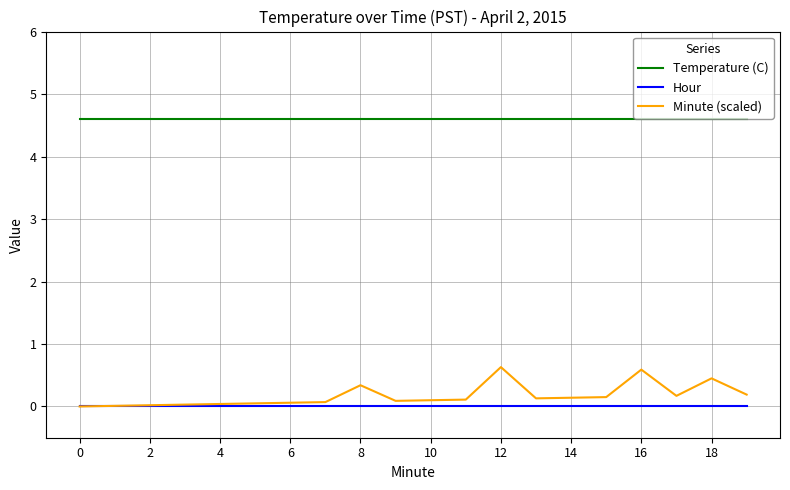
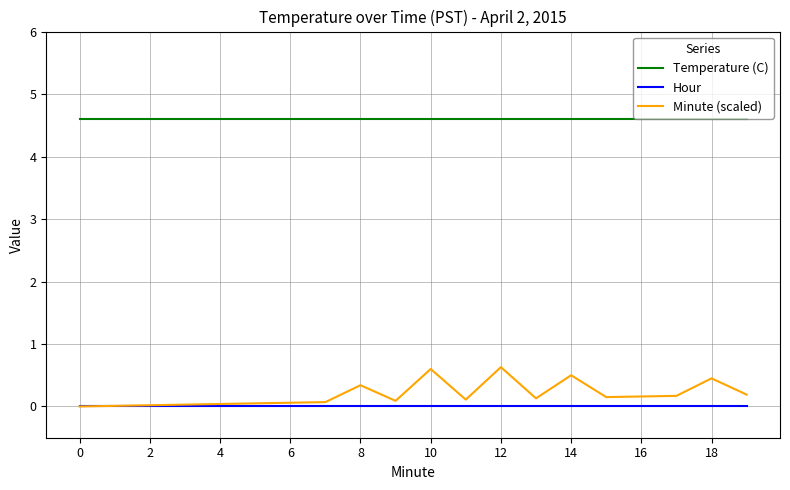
  {
    "Temperature (C)": {
      "0": 4.6,
      "2": 4.6,
      "4": 4.6,
      "6": 4.6,
      "8": 4.6,
      "10": 4.6,
      "12": 4.6,
      "14": 4.6,
      "16": 4.6,
      "18": 4.6
    },
    "Hour": {
      "6": 0.0,
      "8": 0.0,
      "10": 0.0,
      "12": 0.0,
      "14": 0.0,
      "16": 0.0,
      "18": 0.0
    },
    "Minute (scaled)": {
      "6": 0.1,
      "8": 0.3,
-     "10": 0.1,
+     "10": 0.6,
      "12": 0.6,
-     "14": 0.1,
-     "16": 0.6,
+     "14": 0.5,
+     "16": 0.2,
      "18": 0.5
    }
  }
